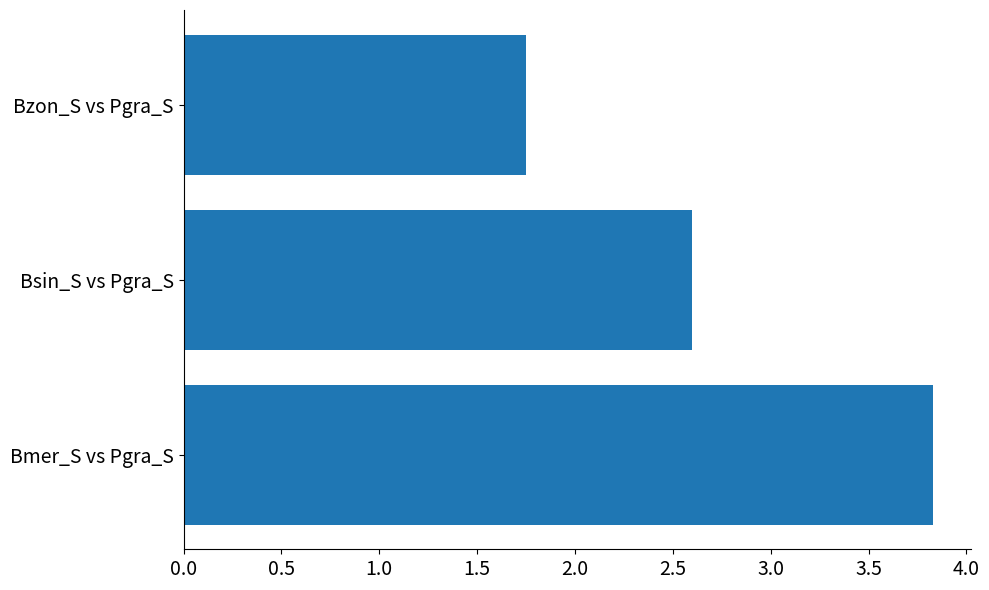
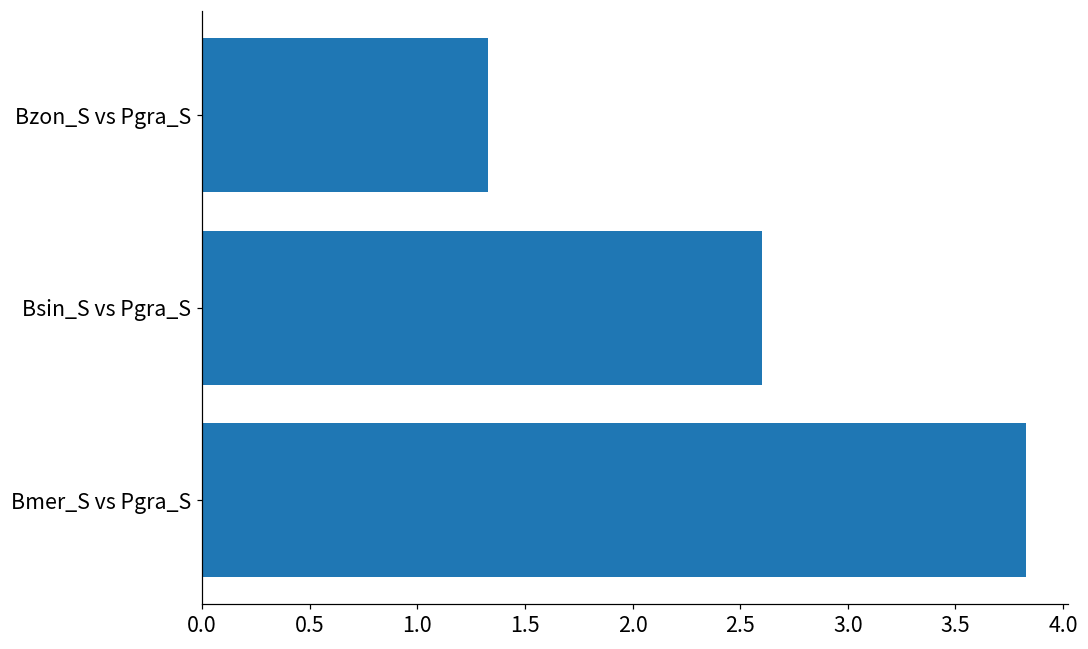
  {
-   "Bzon_S vs Pgra_S": 1.75,
+   "Bzon_S vs Pgra_S": 1.33,
    "Bsin_S vs Pgra_S": 2.60,
    "Bmer_S vs Pgra_S": 3.83
  }
